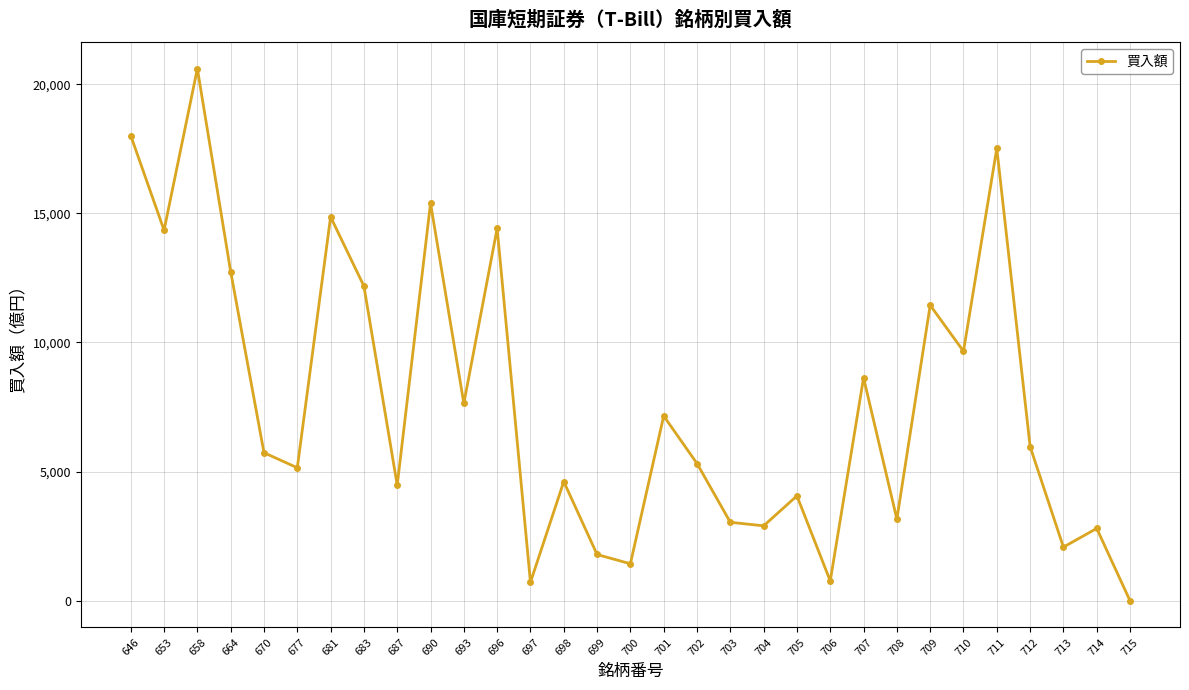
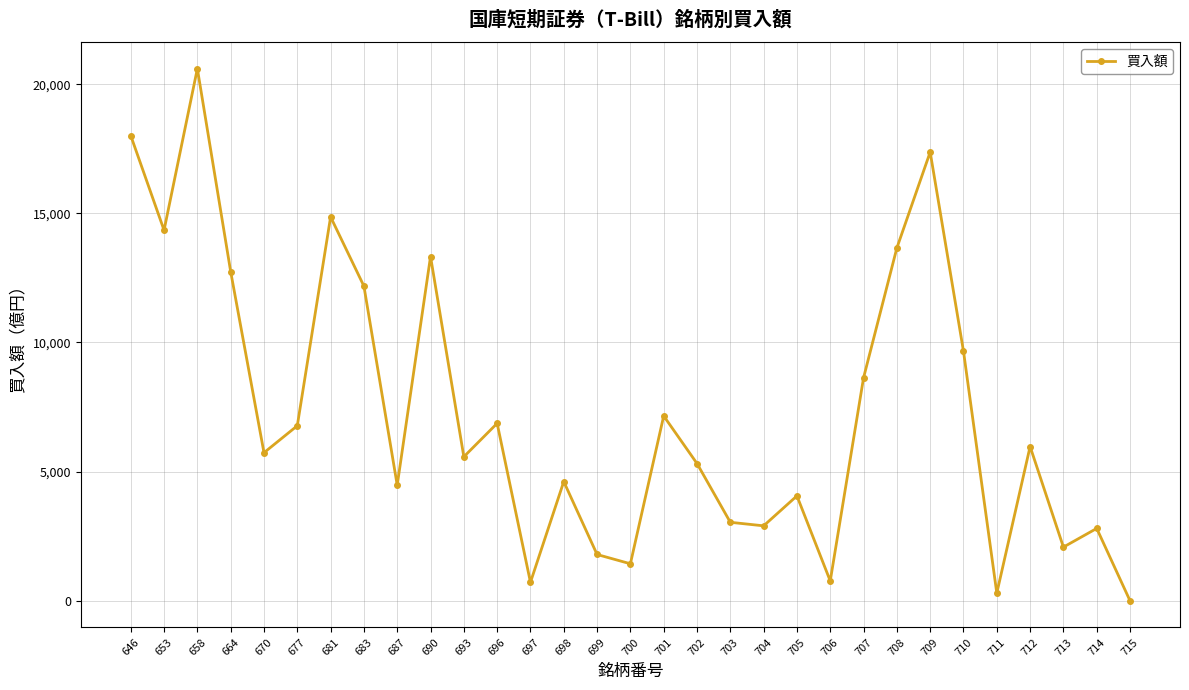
  {
    "646": "18,000",
    "653": "14,300",
    "658": "20,600",
    "664": "12,700",
    "670": "5,700",
-   "677": "5,200",
+   "677": "6,800",
    "681": "14,900",
    "683": "12,200",
    "687": "4,500",
-   "690": "15,400",
-   "693": "7,600",
-   "696": "14,400",
+   "690": "13,300",
+   "693": "5,600",
+   "696": "6,900",
    "697": "700",
    "698": "4,600",
    "699": "1,800",
    "700": "1,400",
    "701": "7,200",
    "702": "5,300",
    "703": "3,000",
    "704": "2,900",
    "705": "4,100",
    "706": "800",
    "707": "8,600",
-   "708": "3,200",
-   "709": "11,400",
+   "708": "13,700",
+   "709": "17,400",
    "710": "9,700",
-   "711": "17,500",
+   "711": "300",
    "712": "6,000",
    "713": "2,100",
    "714": "2,800",
    "715": "0"
  }
